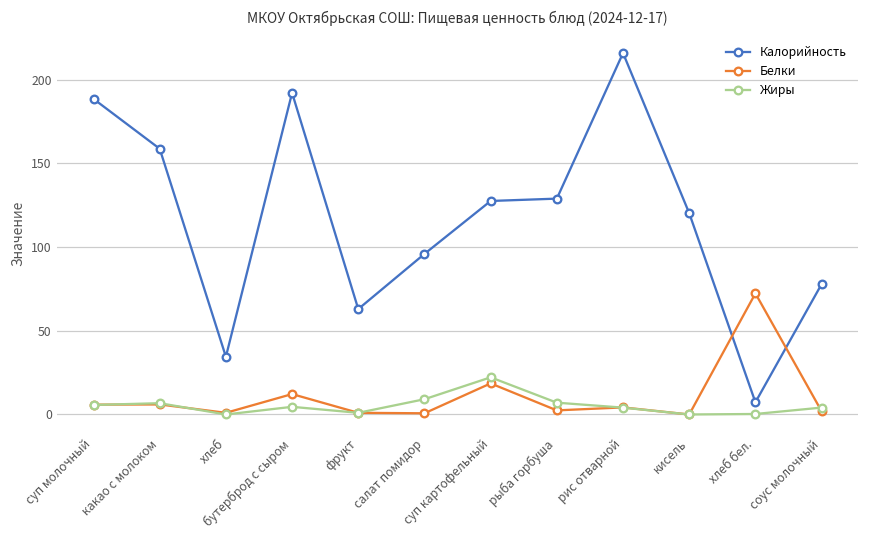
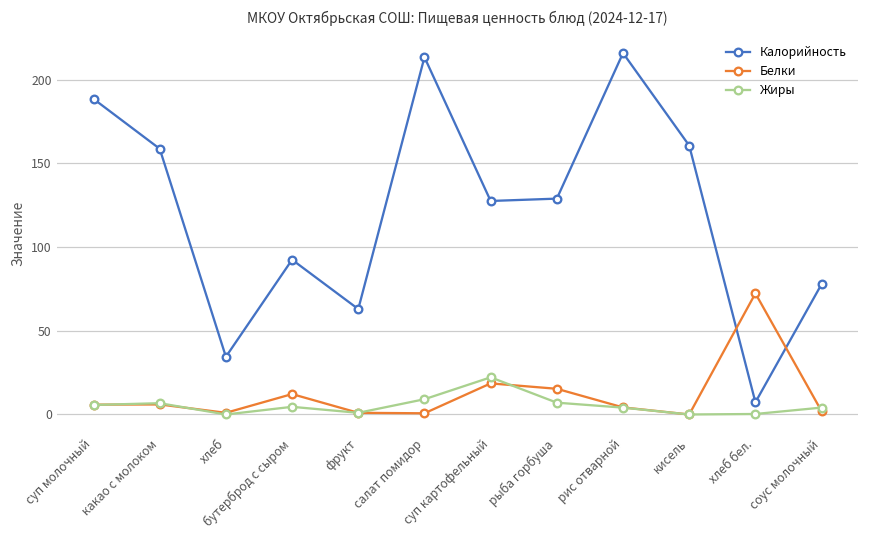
  {
    "Калорийность": {
      "суп молочный": 189,
      "какао с молоком": 159,
      "хлеб": 35,
-     "бутерброд с сыром": 192,
+     "бутерброд с сыром": 93,
      "фрукт": 63,
-     "салат помидор": 96,
+     "салат помидор": 214,
      "суп картофельный": 128,
      "рыба горбуша": 129,
      "рис отварной": 216,
-     "кисель": 120,
+     "кисель": 161,
      "хлеб бел.": 7,
      "соус молочный": 78
    },
    "Белки": {
      "бутерброд с сыром": 12,
      "салат помидор": 1,
      "суп картофельный": 19,
-     "рыба горбуша": 2,
+     "рыба горбуша": 15,
      "хлеб бел.": 72,
      "соус молочный": 2
    },
    "Жиры": {
      "бутерброд с сыром": 5,
      "салат помидор": 9,
      "суп картофельный": 22,
      "рыба горбуша": 7,
      "хлеб бел.": 0,
      "соус молочный": 4
    }
  }
